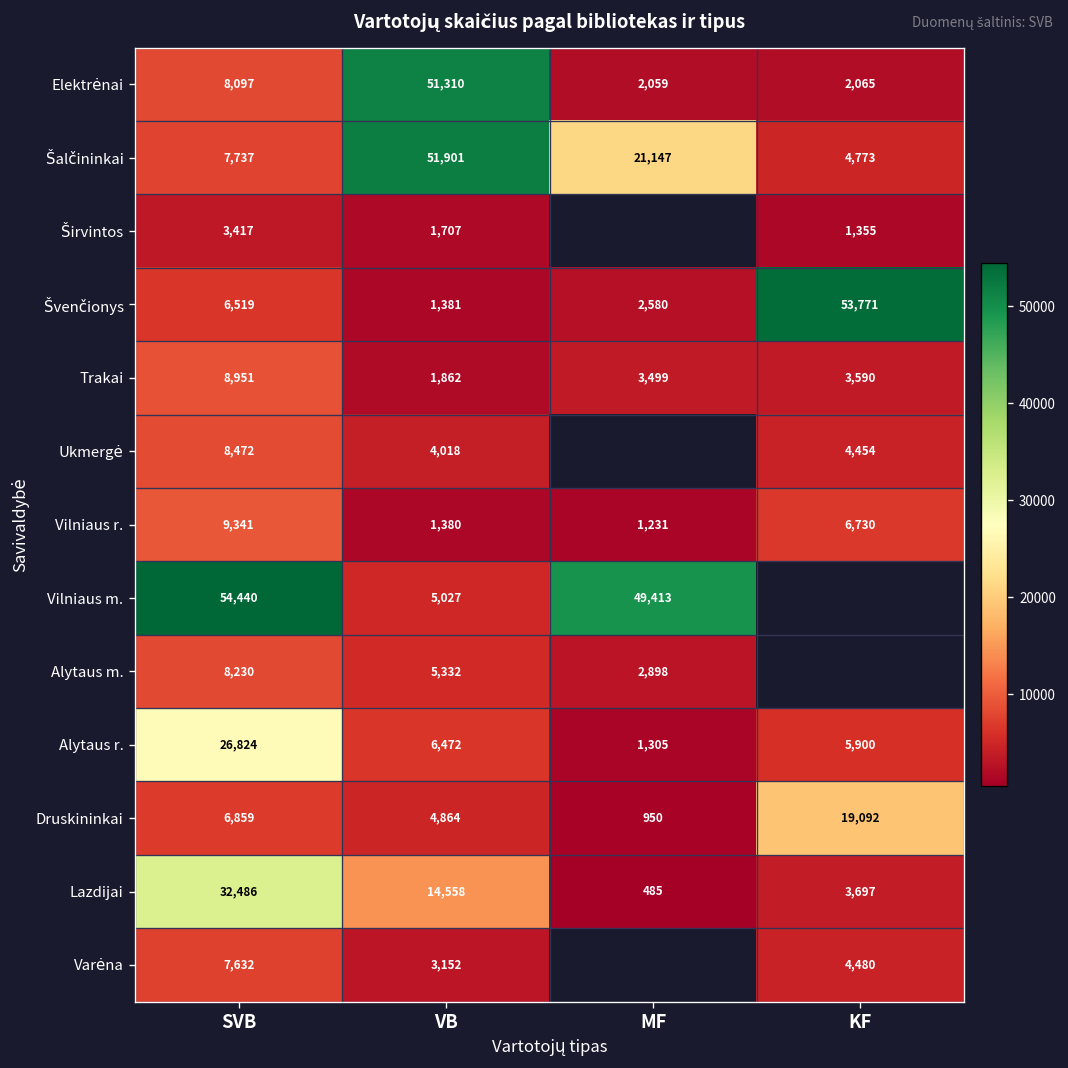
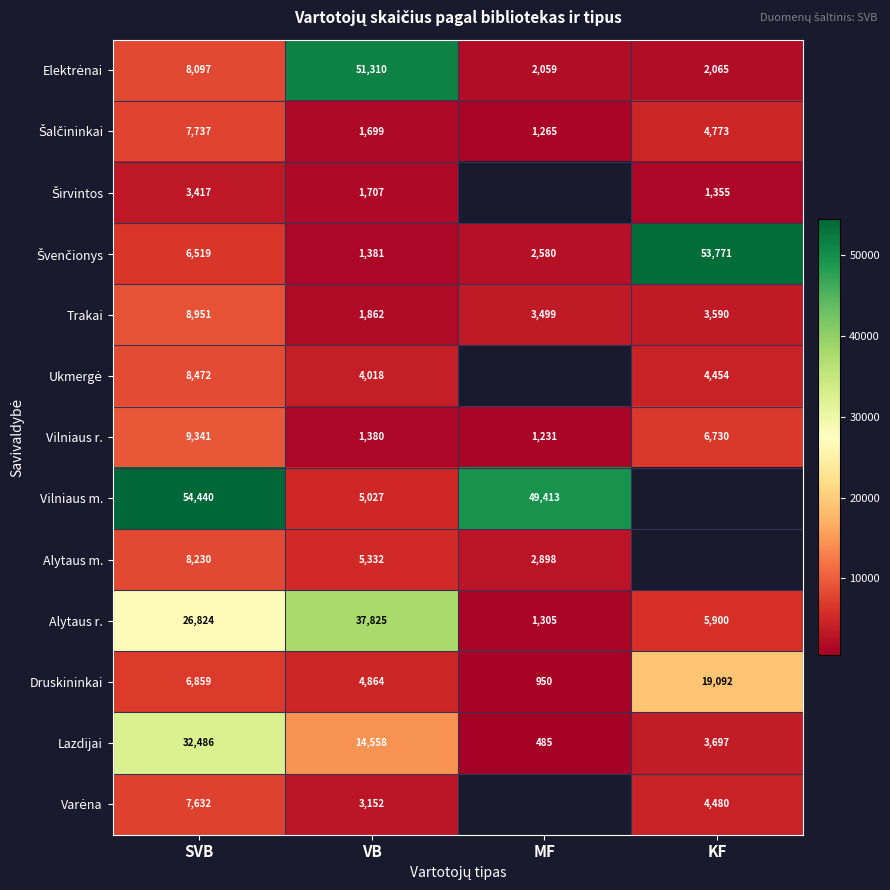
  {
    "Elektrėnai": {
      "SVB": "8,097",
      "VB": "51,310",
      "MF": "2,059",
      "KF": "2,065"
    },
    "Šalčininkai": {
      "SVB": "7,737",
-     "VB": "51,901",
-     "MF": "21,147",
+     "VB": "1,699",
+     "MF": "1,265",
      "KF": "4,773"
    },
    "Širvintos": {
      "SVB": "3,417",
      "VB": "1,707",
      "KF": "1,355"
    },
    "Švenčionys": {
      "SVB": "6,519",
      "VB": "1,381",
      "MF": "2,580",
      "KF": "53,771"
    },
    "Trakai": {
      "SVB": "8,951",
      "VB": "1,862",
      "MF": "3,499",
      "KF": "3,590"
    },
    "Ukmergė": {
      "SVB": "8,472",
      "VB": "4,018",
      "KF": "4,454"
    },
    "Vilniaus r.": {
      "SVB": "9,341",
      "VB": "1,380",
      "MF": "1,231",
      "KF": "6,730"
    },
    "Vilniaus m.": {
      "SVB": "54,440",
      "VB": "5,027",
      "MF": "49,413"
    },
    "Alytaus m.": {
      "SVB": "8,230",
      "VB": "5,332",
      "MF": "2,898"
    },
    "Alytaus r.": {
      "SVB": "26,824",
-     "VB": "6,472",
+     "VB": "37,825",
      "MF": "1,305",
      "KF": "5,900"
    },
    "Druskininkai": {
      "SVB": "6,859",
      "VB": "4,864",
      "MF": "950",
      "KF": "19,092"
    },
    "Lazdijai": {
      "SVB": "32,486",
      "VB": "14,558",
      "MF": "485",
      "KF": "3,697"
    },
    "Varėna": {
      "SVB": "7,632",
      "VB": "3,152",
      "KF": "4,480"
    }
  }
